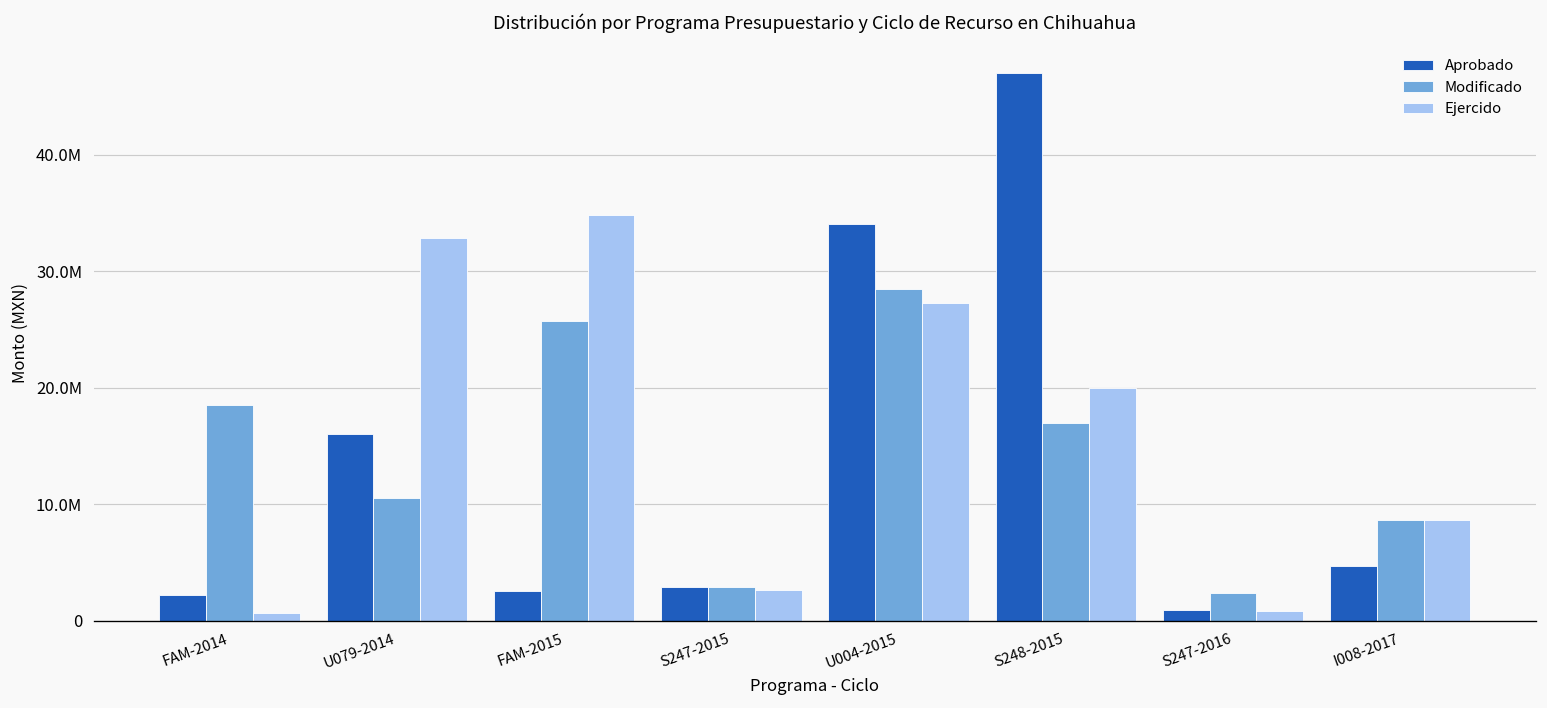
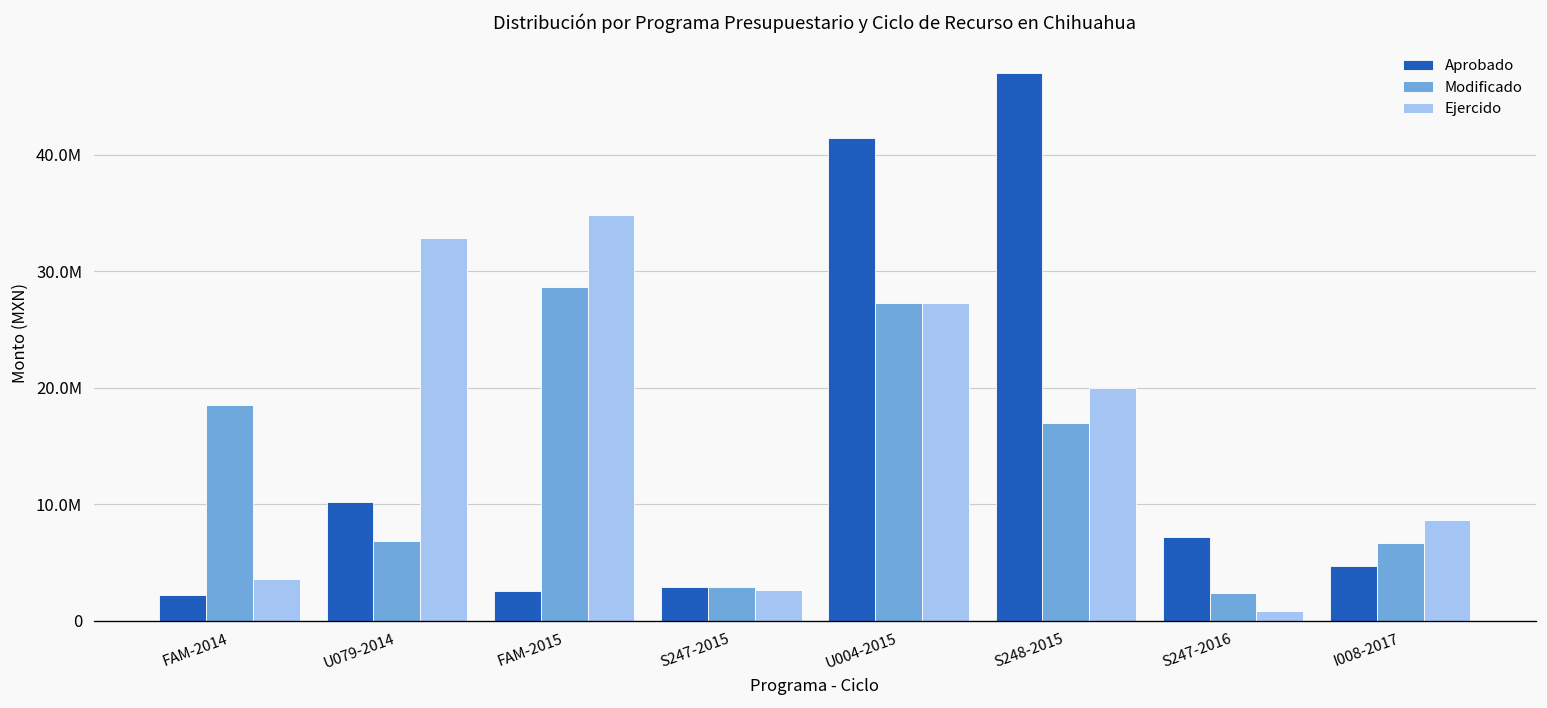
  {
    "Aprobado": {
      "FAM-2014": 2000000,
-     "U079-2014": 16000000,
+     "U079-2014": 10000000,
      "FAM-2015": 2000000,
      "S247-2015": 3000000,
-     "U004-2015": 34000000,
+     "U004-2015": 41000000,
      "S248-2015": 47000000,
-     "S247-2016": 1000000,
+     "S247-2016": 7000000,
      "I008-2017": 5000000
    },
    "Modificado": {
      "FAM-2014": 19000000,
-     "U079-2014": 11000000,
-     "FAM-2015": 26000000,
+     "U079-2014": 7000000,
+     "FAM-2015": 29000000,
      "S247-2015": 3000000,
-     "U004-2015": 28000000,
+     "U004-2015": 27000000,
      "S248-2015": 17000000,
      "S247-2016": 2000000,
-     "I008-2017": 9000000
+     "I008-2017": 7000000
    },
    "Ejercido": {
-     "FAM-2014": 1000000,
+     "FAM-2014": 4000000,
      "U079-2014": 33000000,
      "FAM-2015": 35000000,
      "S247-2015": 3000000,
      "U004-2015": 27000000,
      "S248-2015": 20000000,
      "S247-2016": 1000000,
      "I008-2017": 9000000
    }
  }
